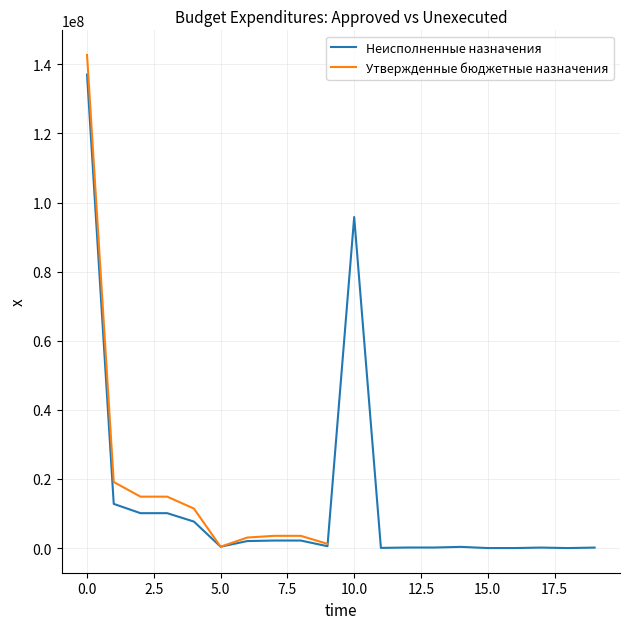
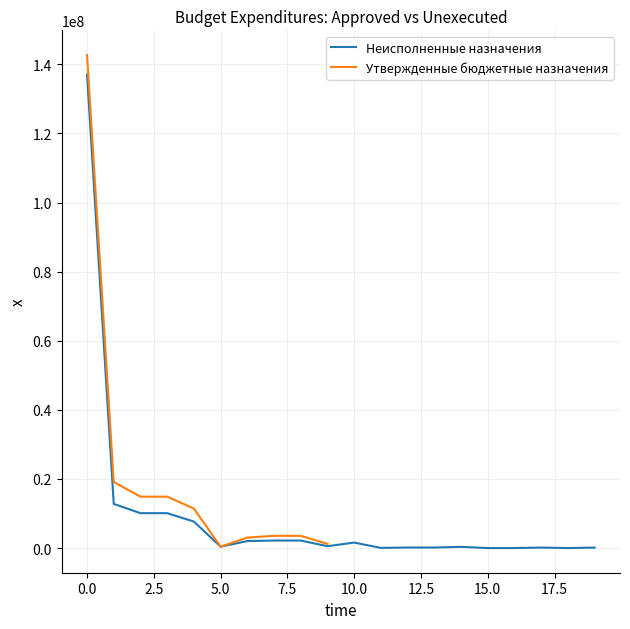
  {
    "Неисполненные назначения": {
      "0.0": 137000000,
-     "10.0": 96000000,
+     "10.0": 2000000,
      "15.0": 0
    },
    "Утвержденные бюджетные назначения": {
      "0.0": 143000000
    }
  }
